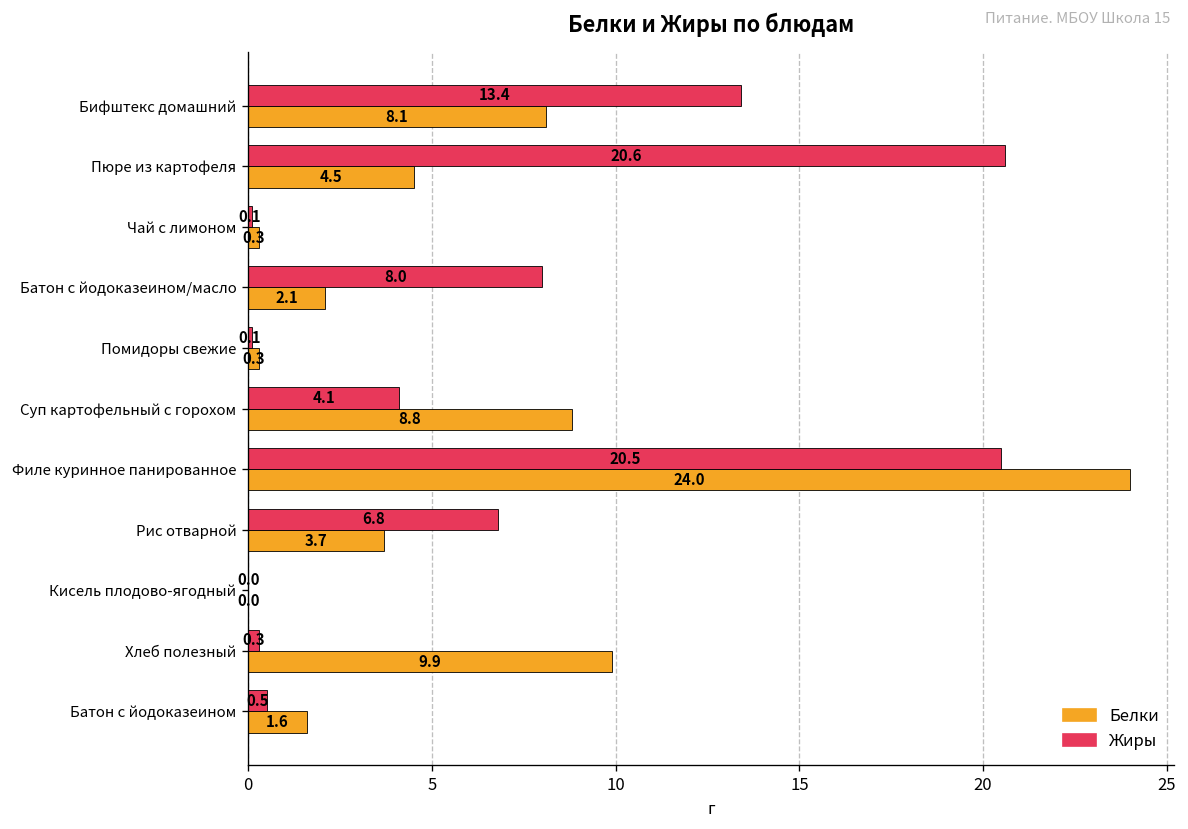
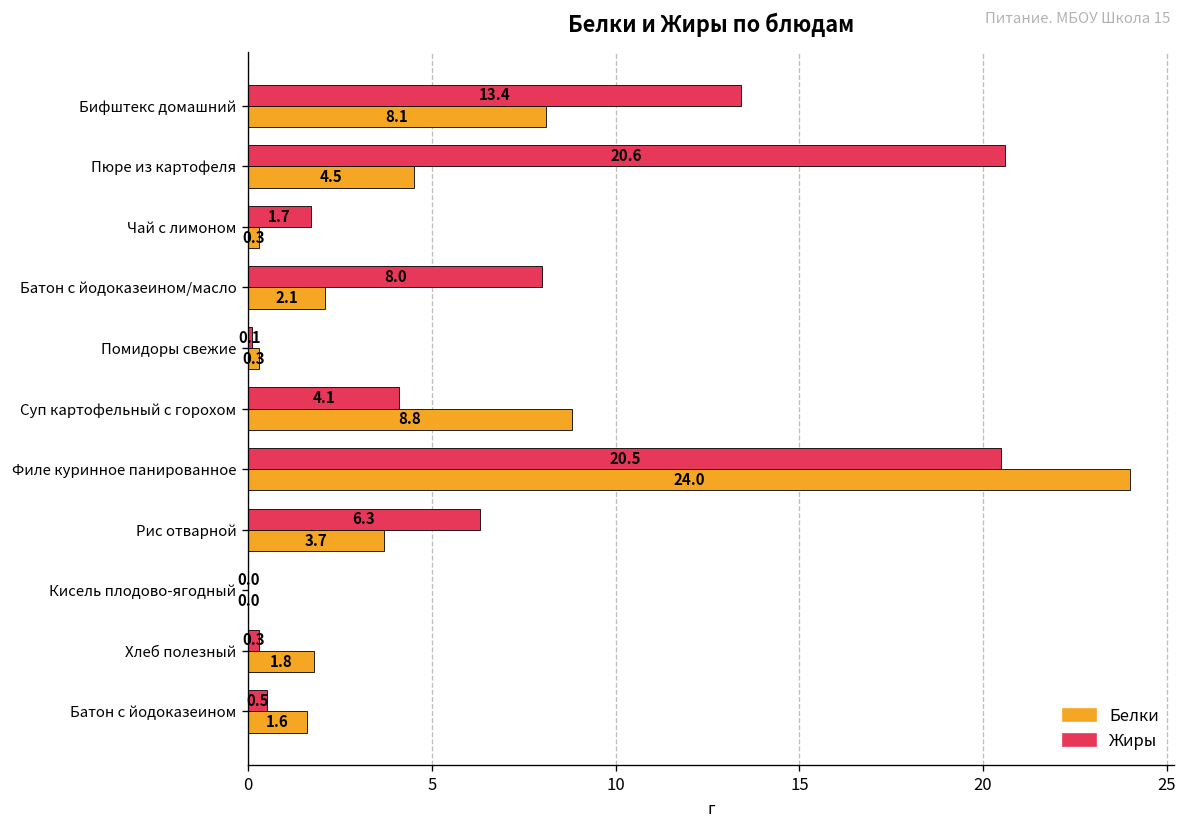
  {
    "Белки": {
      "Бифштекс домашний": 8.1,
      "Пюре из картофеля": 4.5,
      "Чай с лимоном": 0.3,
      "Батон с йодоказеином/масло": 2.1,
      "Помидоры свежие": 0.3,
      "Суп картофельный с горохом": 8.8,
      "Филе куринное панированное": 24.0,
      "Рис отварной": 3.7,
      "Кисель плодово-ягодный": 0.0,
-     "Хлеб полезный": 9.9,
+     "Хлеб полезный": 1.8,
      "Батон с йодоказеином": 1.6
    },
    "Жиры": {
      "Бифштекс домашний": 13.4,
      "Пюре из картофеля": 20.6,
-     "Чай с лимоном": 0.1,
+     "Чай с лимоном": 1.7,
      "Батон с йодоказеином/масло": 8.0,
      "Помидоры свежие": 0.1,
      "Суп картофельный с горохом": 4.1,
      "Филе куринное панированное": 20.5,
-     "Рис отварной": 6.8,
+     "Рис отварной": 6.3,
      "Кисель плодово-ягодный": 0.0,
      "Хлеб полезный": 0.3,
      "Батон с йодоказеином": 0.5
    }
  }
